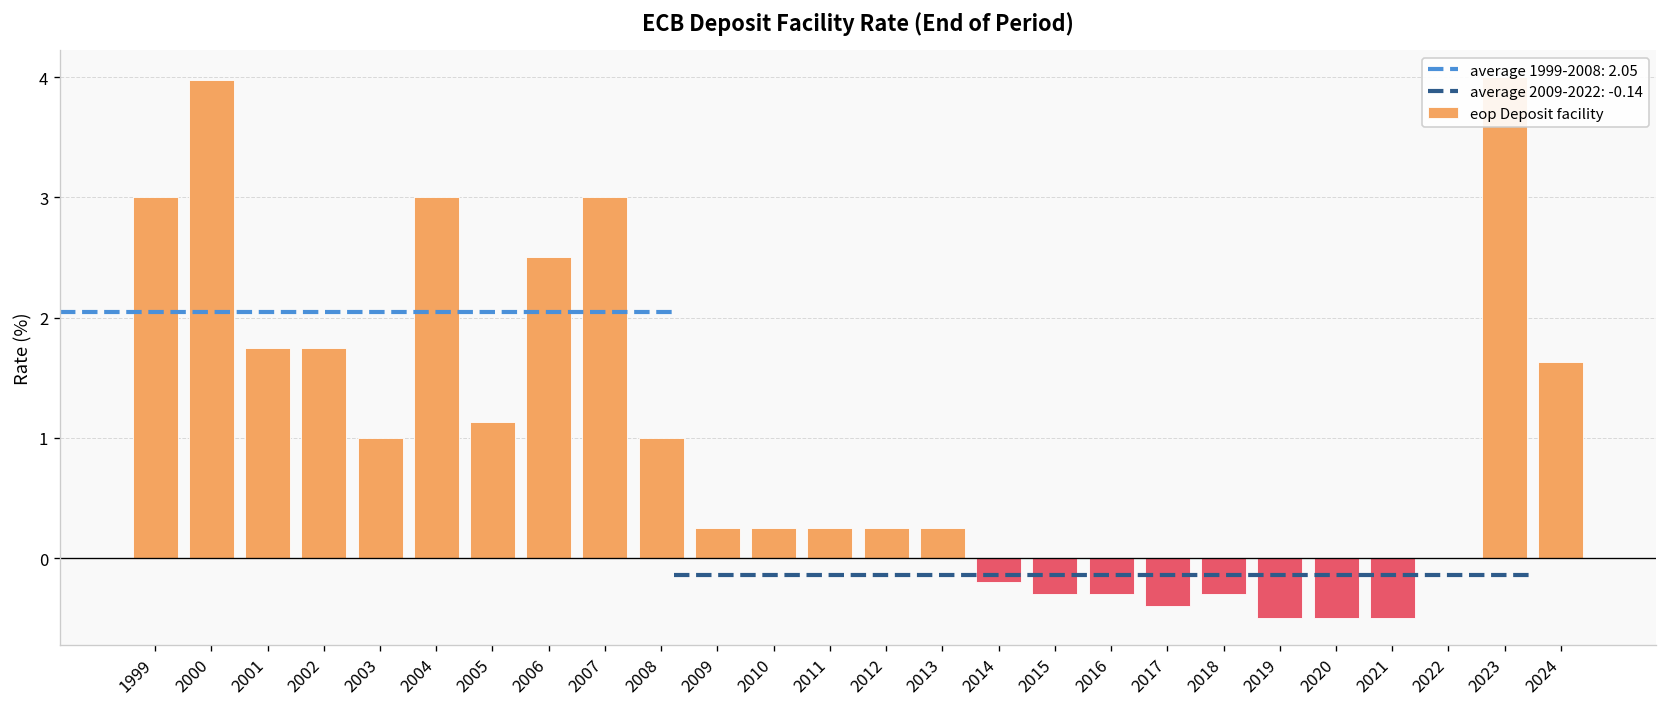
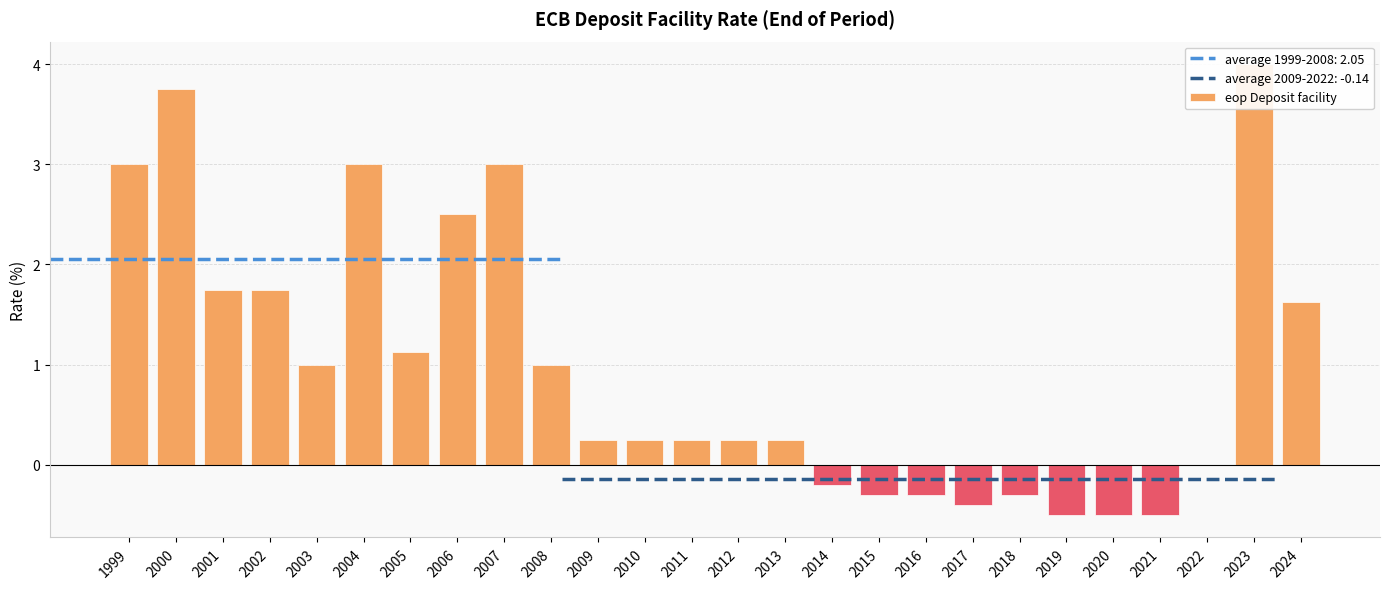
  {
    "1999": 3.00,
-   "2000": 3.98,
+   "2000": 3.75,
    "2001": 1.75,
    "2002": 1.75,
    "2003": 1.00,
    "2004": 3.00,
    "2005": 1.13,
    "2006": 2.50,
    "2007": 3.00,
    "2008": 1.00,
    "2009": 0.25,
    "2010": 0.25,
    "2011": 0.25,
    "2012": 0.25,
    "2013": 0.25,
    "2014": -0.20,
    "2015": -0.30,
    "2016": -0.30,
    "2017": -0.40,
    "2018": -0.30,
    "2019": -0.50,
    "2020": -0.50,
    "2021": -0.50,
    "2022": 0.00,
    "2024": 1.63
  }
